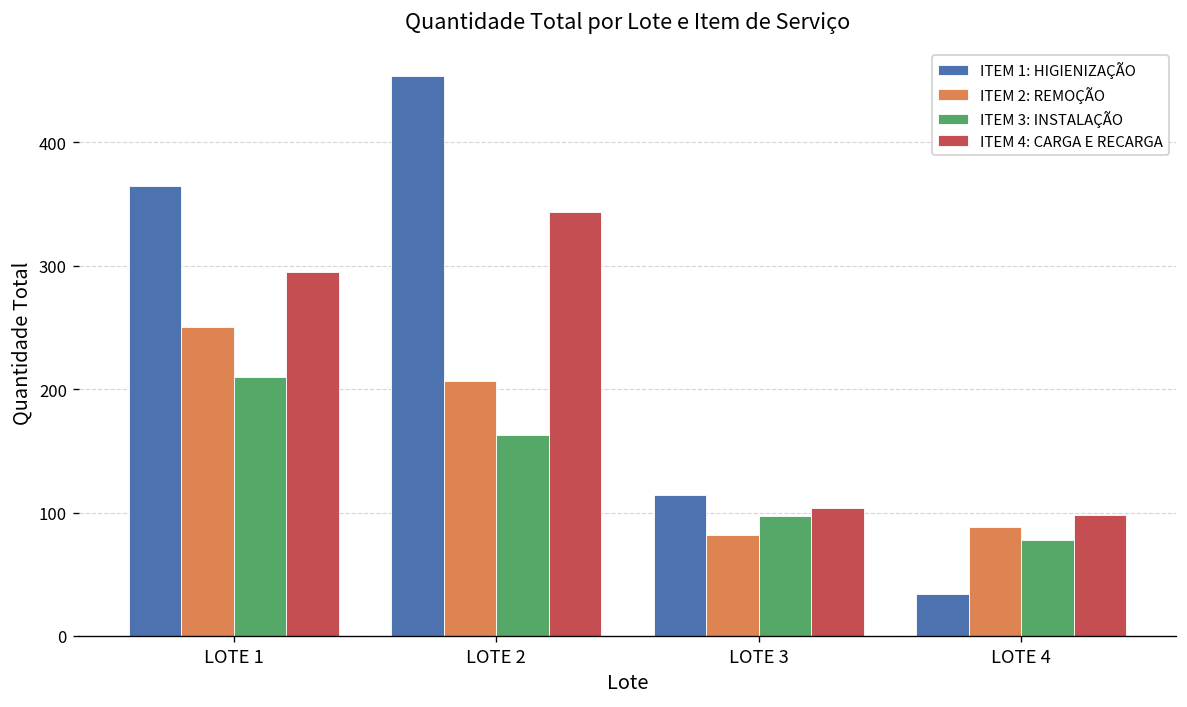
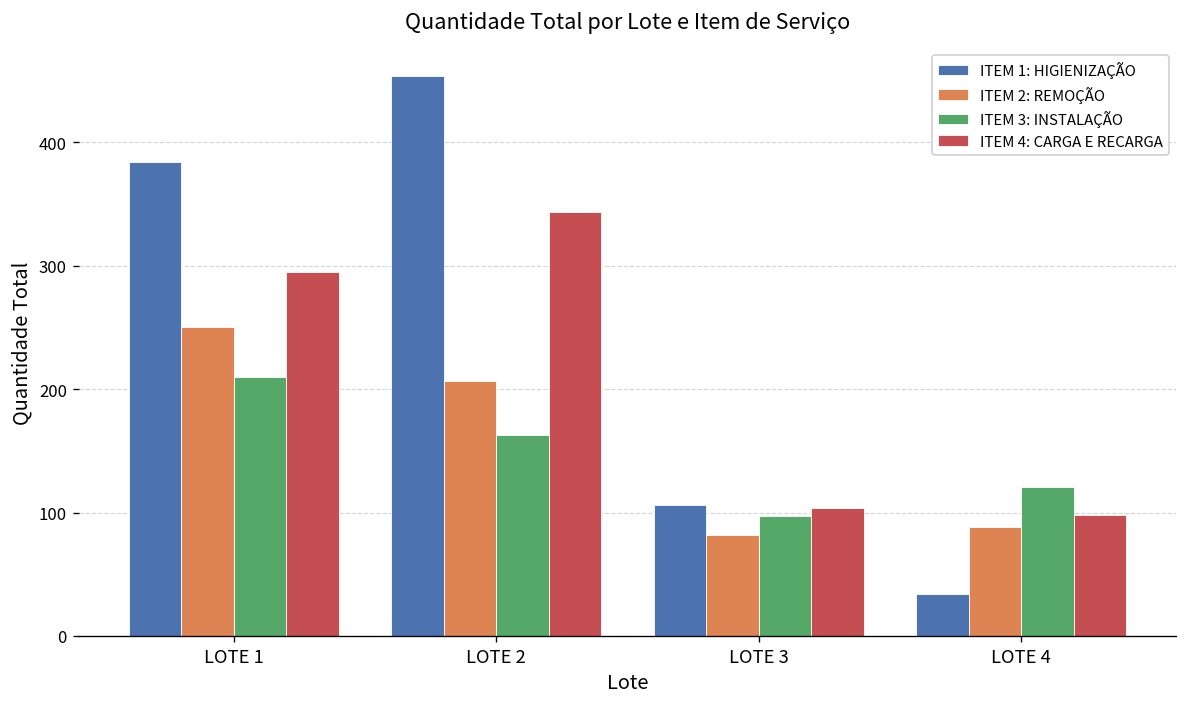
  {
    "ITEM 1: HIGIENIZAÇÃO": {
-     "LOTE 1": 365,
+     "LOTE 1": 384,
      "LOTE 2": 454,
-     "LOTE 3": 114,
+     "LOTE 3": 106,
      "LOTE 4": 34
    },
    "ITEM 3: INSTALAÇÃO": {
      "LOTE 1": 210,
      "LOTE 2": 163,
      "LOTE 3": 97,
-     "LOTE 4": 78
+     "LOTE 4": 121
    }
  }
